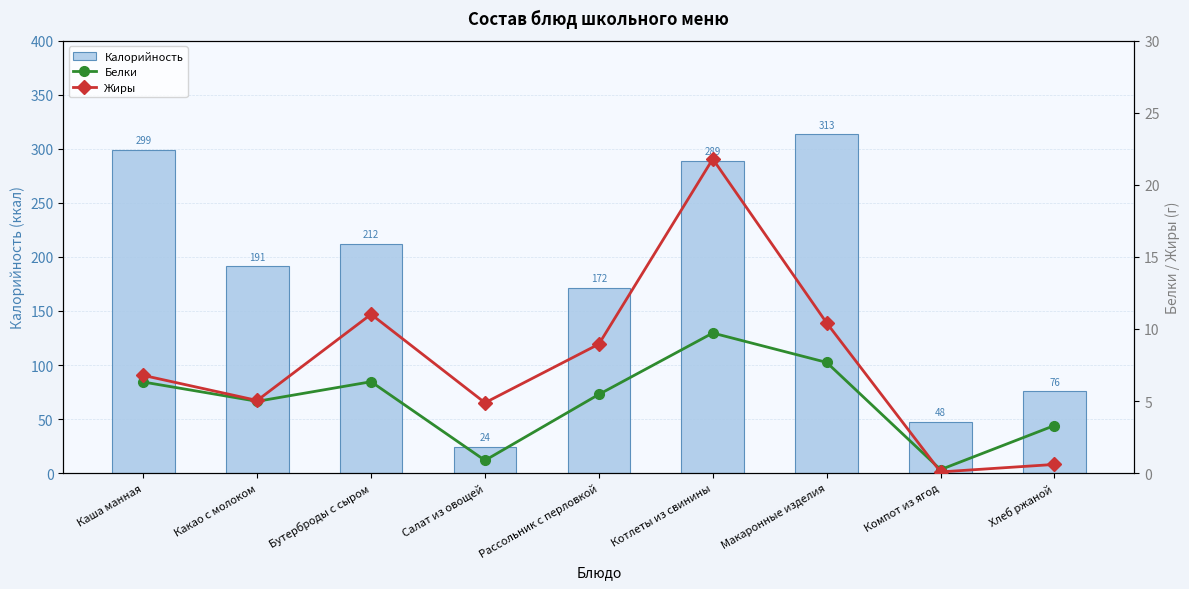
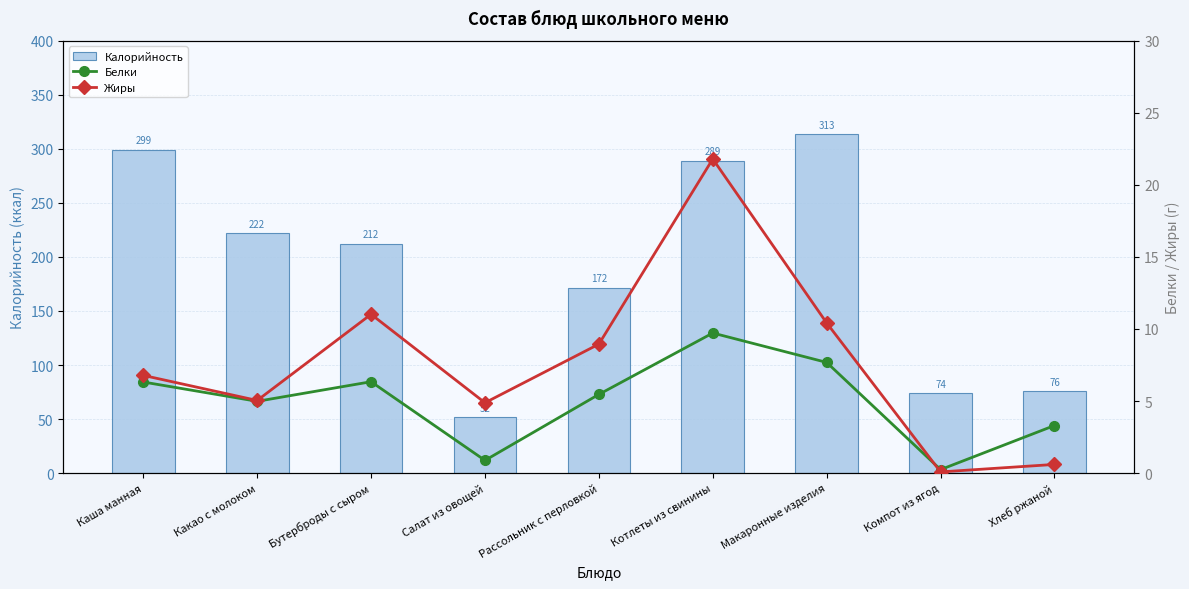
  {
    "Калорийность": {
      "Каша манная": 299,
-     "Какао с молоком": 191,
+     "Какао с молоком": 222,
      "Бутерброды с сыром": 212,
-     "Салат из овощей": 24,
+     "Салат из овощей": 52,
      "Рассольник с перловкой": 172,
      "Котлеты из свинины": 289,
      "Макаронные изделия": 313,
-     "Компот из ягод": 48,
+     "Компот из ягод": 74,
      "Хлеб ржаной": 76
    }
  }
